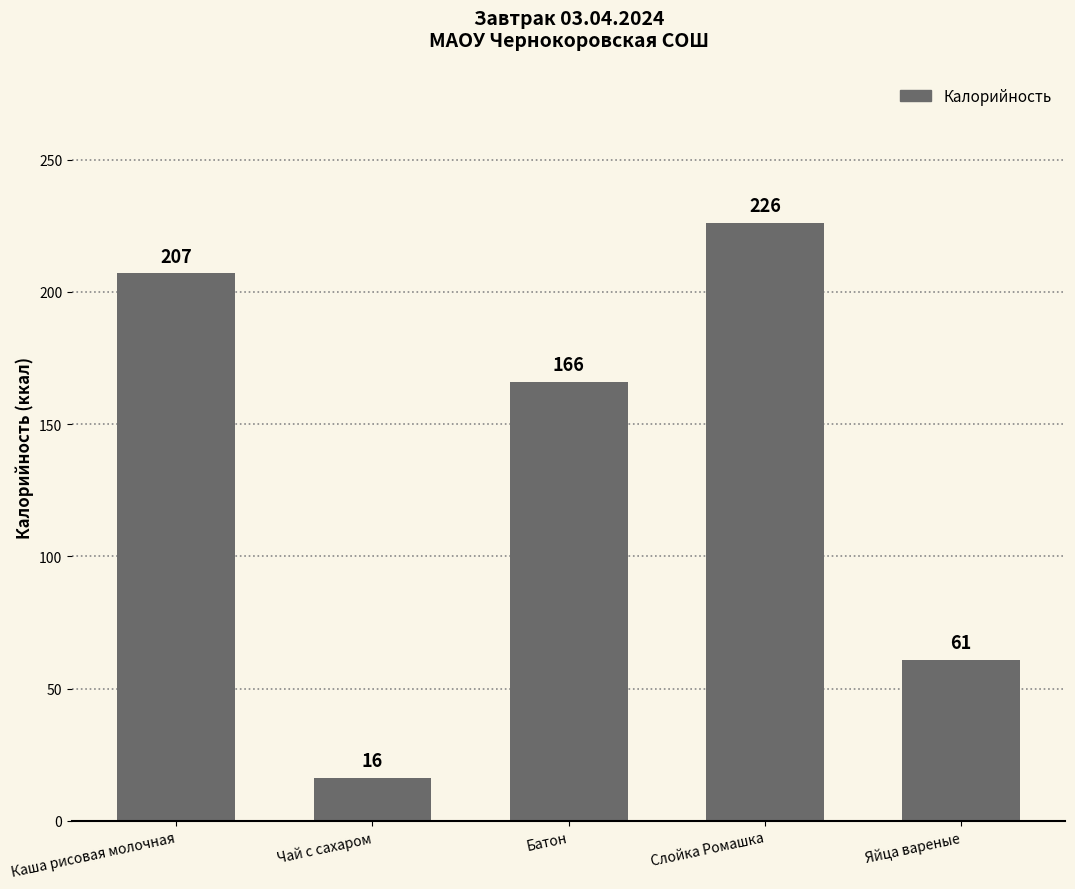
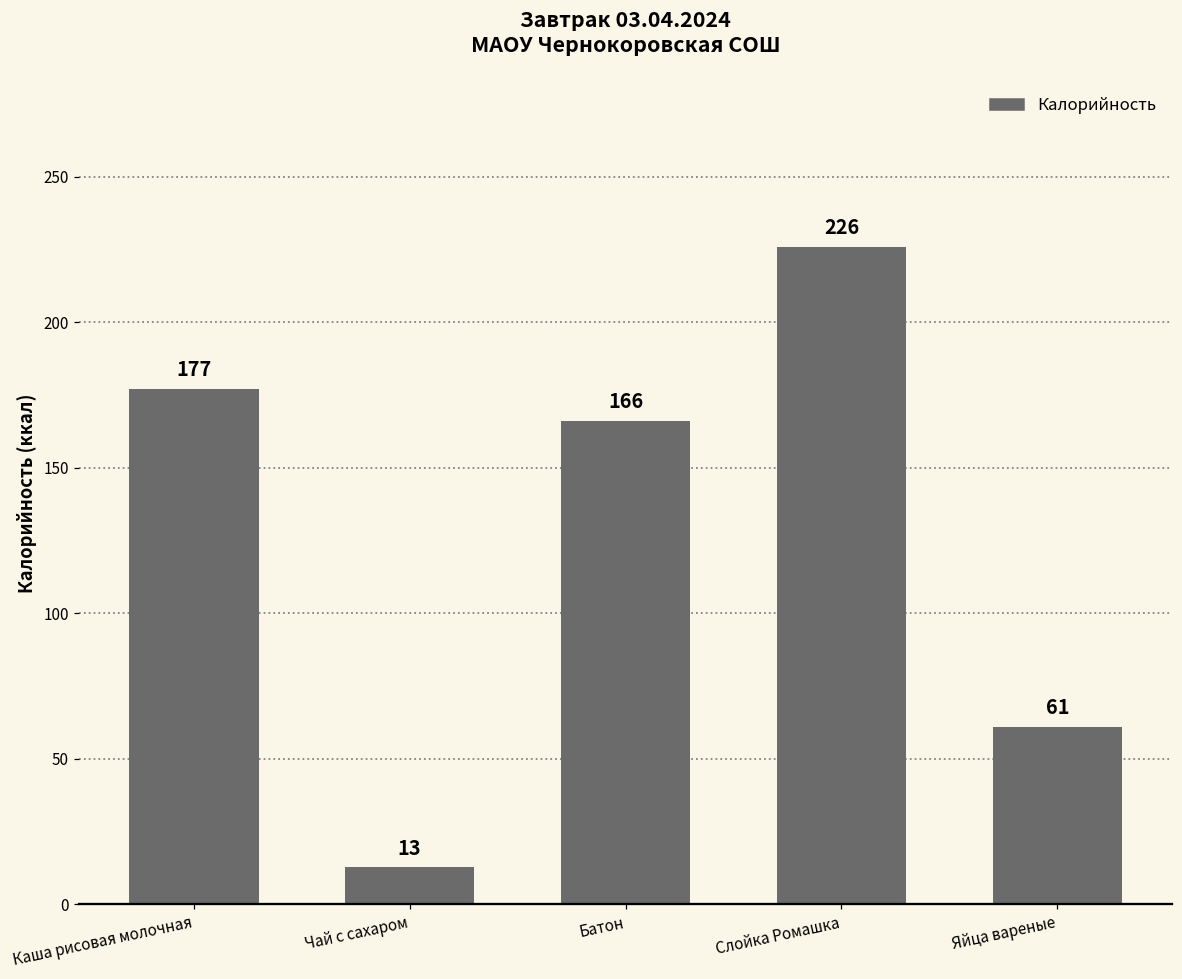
  {
-   "Каша рисовая молочная": 207,
-   "Чай с сахаром": 16,
+   "Каша рисовая молочная": 177,
+   "Чай с сахаром": 13,
    "Батон": 166,
    "Слойка Ромашка": 226,
    "Яйца вареные": 61
  }
